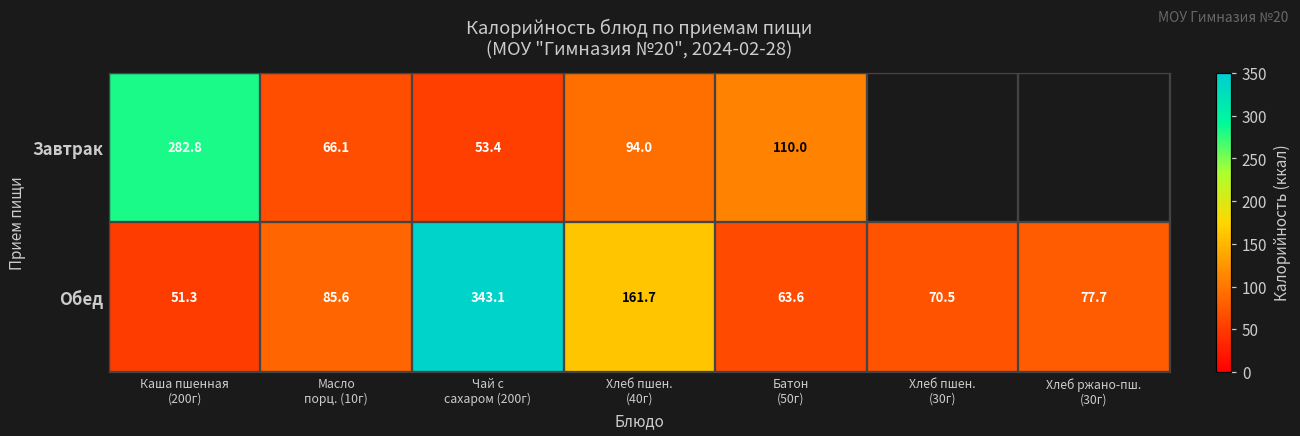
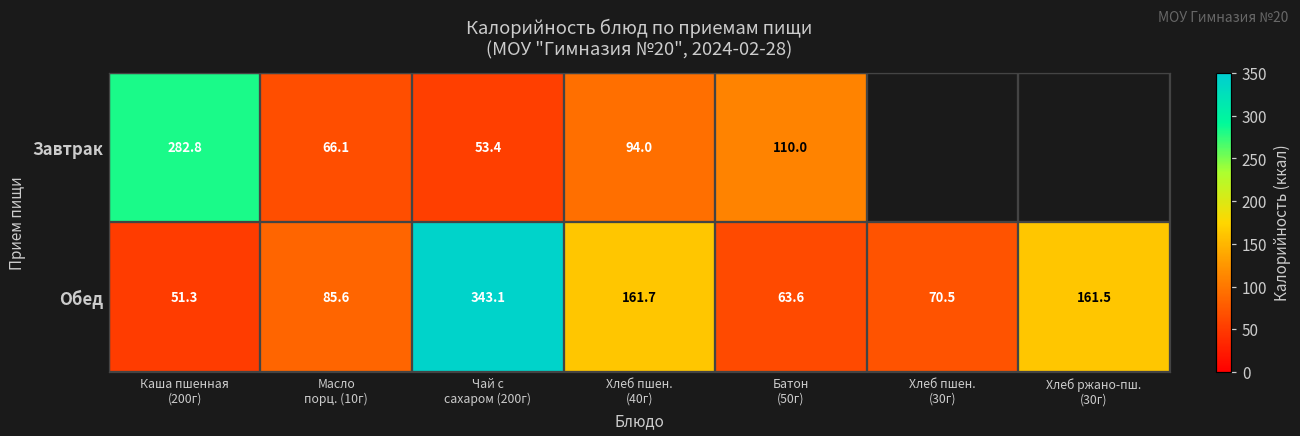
  {
    "Завтрак": {
      "Каша пшенная (200г)": 282.8,
      "Масло порц. (10г)": 66.1,
      "Чай с сахаром (200г)": 53.4,
      "Хлеб пшен. (40г)": 94.0,
      "Батон (50г)": 110.0
    },
    "Обед": {
      "Каша пшенная (200г)": 51.3,
      "Масло порц. (10г)": 85.6,
      "Чай с сахаром (200г)": 343.1,
      "Хлеб пшен. (40г)": 161.7,
      "Батон (50г)": 63.6,
      "Хлеб пшен. (30г)": 70.5,
-     "Хлеб ржано-пш. (30г)": 77.7
+     "Хлеб ржано-пш. (30г)": 161.5
    }
  }
